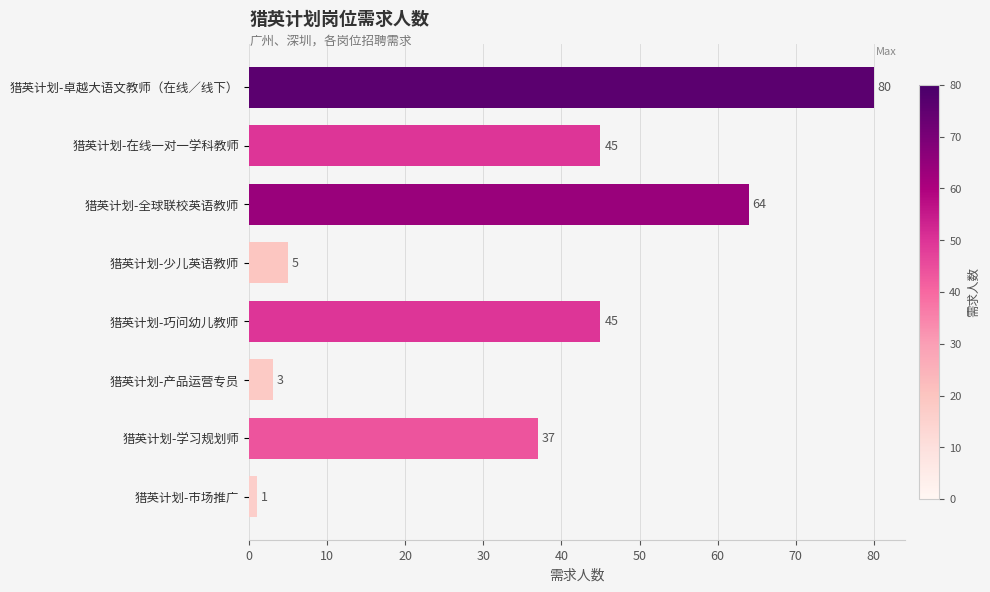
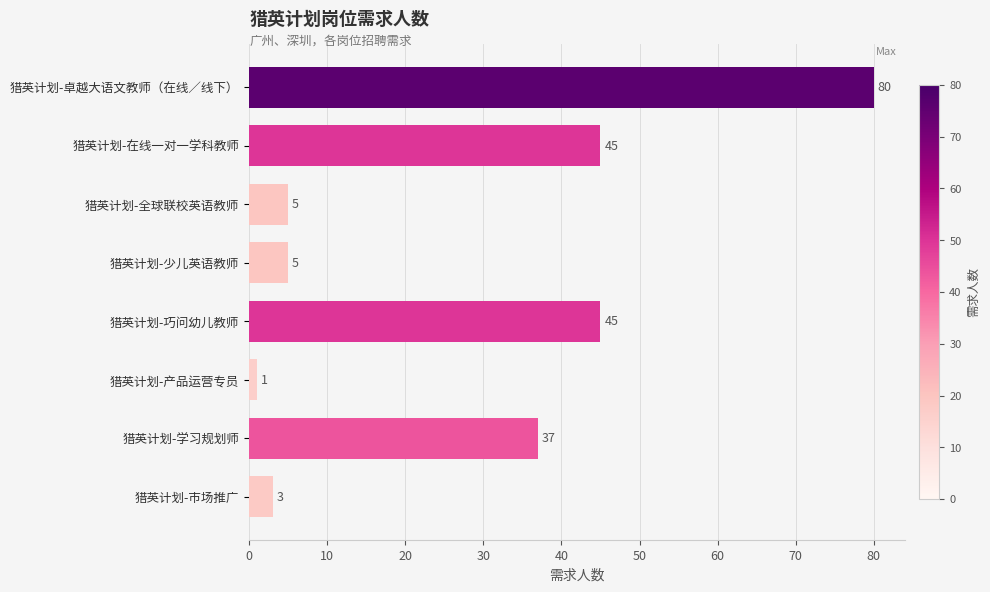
  {
    "猎英计划-卓越大语文教师（在线／线下）": 80,
    "猎英计划-在线一对一学科教师": 45,
-   "猎英计划-全球联校英语教师": 64,
+   "猎英计划-全球联校英语教师": 5,
    "猎英计划-少儿英语教师": 5,
    "猎英计划-巧问幼儿教师": 45,
-   "猎英计划-产品运营专员": 3,
+   "猎英计划-产品运营专员": 1,
    "猎英计划-学习规划师": 37,
-   "猎英计划-市场推广": 1
+   "猎英计划-市场推广": 3
  }
